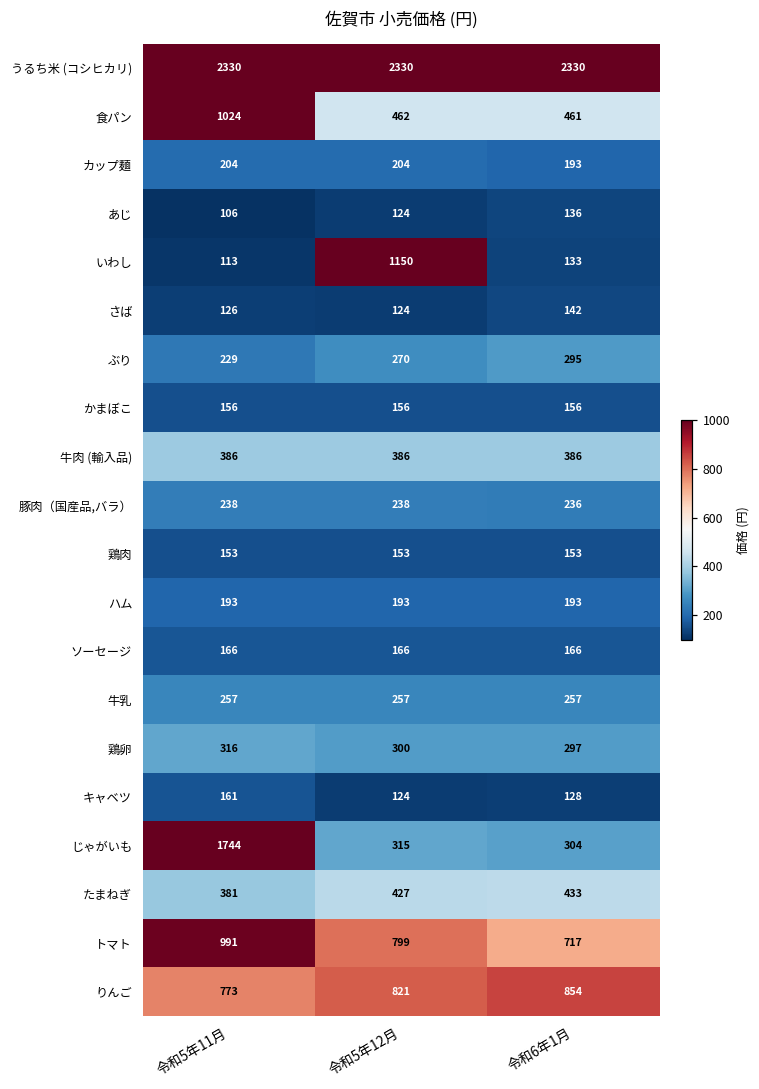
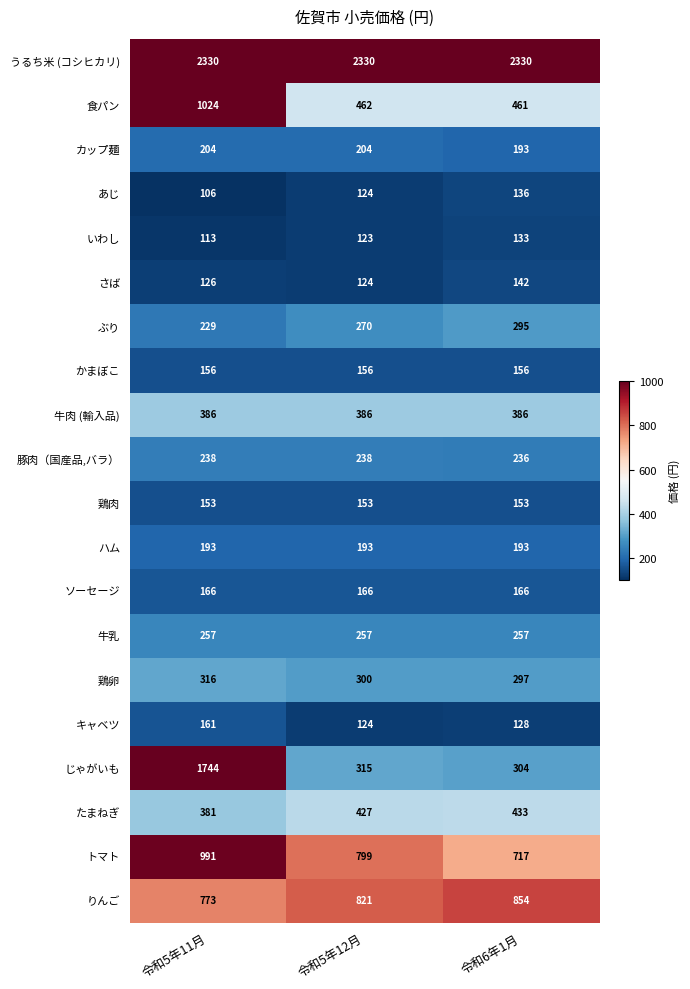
  {
    "うるち米 (コシヒカリ)": {
      "令和5年11月": 2330,
      "令和5年12月": 2330,
      "令和6年1月": 2330
    },
    "食パン": {
      "令和5年11月": 1024,
      "令和5年12月": 462,
      "令和6年1月": 461
    },
    "カップ麺": {
      "令和5年11月": 204,
      "令和5年12月": 204,
      "令和6年1月": 193
    },
    "あじ": {
      "令和5年11月": 106,
      "令和5年12月": 124,
      "令和6年1月": 136
    },
    "いわし": {
      "令和5年11月": 113,
-     "令和5年12月": 1150,
+     "令和5年12月": 123,
      "令和6年1月": 133
    },
    "さば": {
      "令和5年11月": 126,
      "令和5年12月": 124,
      "令和6年1月": 142
    },
    "ぶり": {
      "令和5年11月": 229,
      "令和5年12月": 270,
      "令和6年1月": 295
    },
    "かまぼこ": {
      "令和5年11月": 156,
      "令和5年12月": 156,
      "令和6年1月": 156
    },
    "牛肉 (輸入品)": {
      "令和5年11月": 386,
      "令和5年12月": 386,
      "令和6年1月": 386
    },
    "豚肉（国産品,バラ）": {
      "令和5年11月": 238,
      "令和5年12月": 238,
      "令和6年1月": 236
    },
    "鶏肉": {
      "令和5年11月": 153,
      "令和5年12月": 153,
      "令和6年1月": 153
    },
    "ハム": {
      "令和5年11月": 193,
      "令和5年12月": 193,
      "令和6年1月": 193
    },
    "ソーセージ": {
      "令和5年11月": 166,
      "令和5年12月": 166,
      "令和6年1月": 166
    },
    "牛乳": {
      "令和5年11月": 257,
      "令和5年12月": 257,
      "令和6年1月": 257
    },
    "鶏卵": {
      "令和5年11月": 316,
      "令和5年12月": 300,
      "令和6年1月": 297
    },
    "キャベツ": {
      "令和5年11月": 161,
      "令和5年12月": 124,
      "令和6年1月": 128
    },
    "じゃがいも": {
      "令和5年11月": 1744,
      "令和5年12月": 315,
      "令和6年1月": 304
    },
    "たまねぎ": {
      "令和5年11月": 381,
      "令和5年12月": 427,
      "令和6年1月": 433
    },
    "トマト": {
      "令和5年11月": 991,
      "令和5年12月": 799,
      "令和6年1月": 717
    },
    "りんご": {
      "令和5年11月": 773,
      "令和5年12月": 821,
      "令和6年1月": 854
    }
  }
